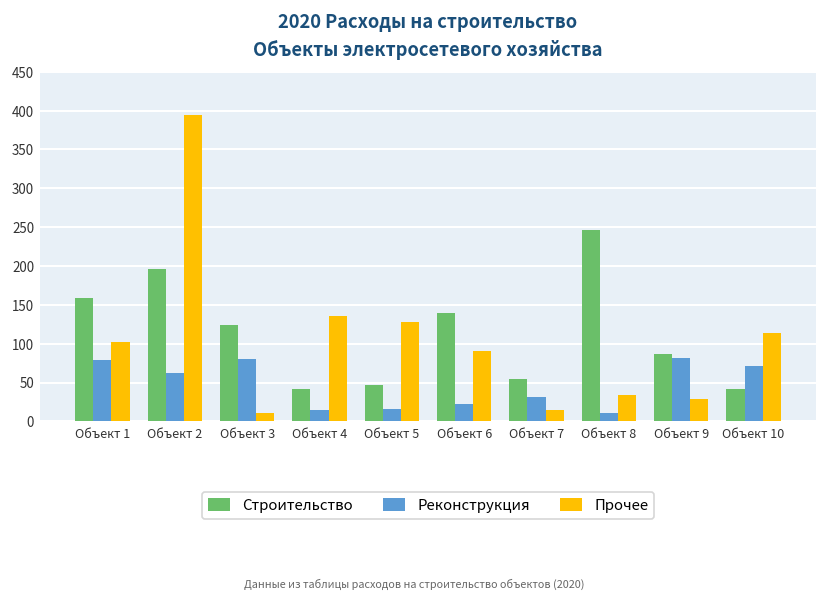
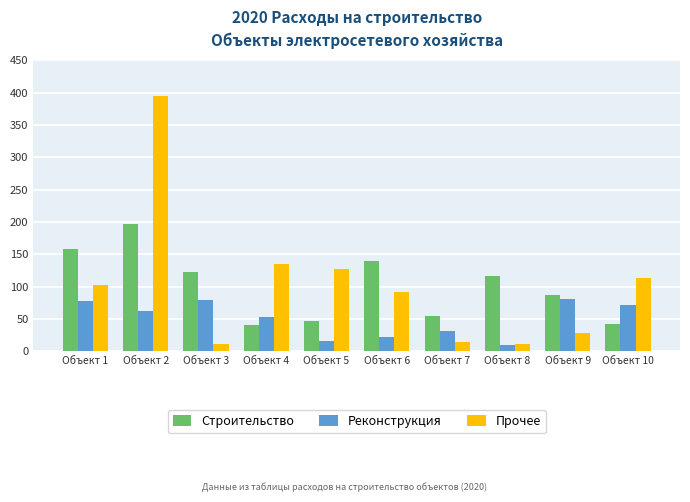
  {
    "Строительство": {
      "Объект 1": 160,
      "Объект 2": 200,
      "Объект 3": 120,
      "Объект 4": 40,
      "Объект 5": 50,
      "Объект 6": 140,
      "Объект 7": 50,
-     "Объект 8": 250,
+     "Объект 8": 120,
      "Объект 9": 90,
      "Объект 10": 40
    },
    "Реконструкция": {
      "Объект 1": 80,
      "Объект 2": 60,
      "Объект 3": 80,
-     "Объект 4": 10,
+     "Объект 4": 50,
      "Объект 5": 20,
      "Объект 6": 20,
      "Объект 7": 30,
      "Объект 8": 10,
      "Объект 9": 80,
      "Объект 10": 70
    },
    "Прочее": {
      "Объект 1": 100,
      "Объект 2": 390,
      "Объект 3": 10,
      "Объект 4": 140,
      "Объект 5": 130,
      "Объект 6": 90,
      "Объект 7": 10,
-     "Объект 8": 30,
+     "Объект 8": 10,
      "Объект 9": 30,
      "Объект 10": 110
    }
  }
